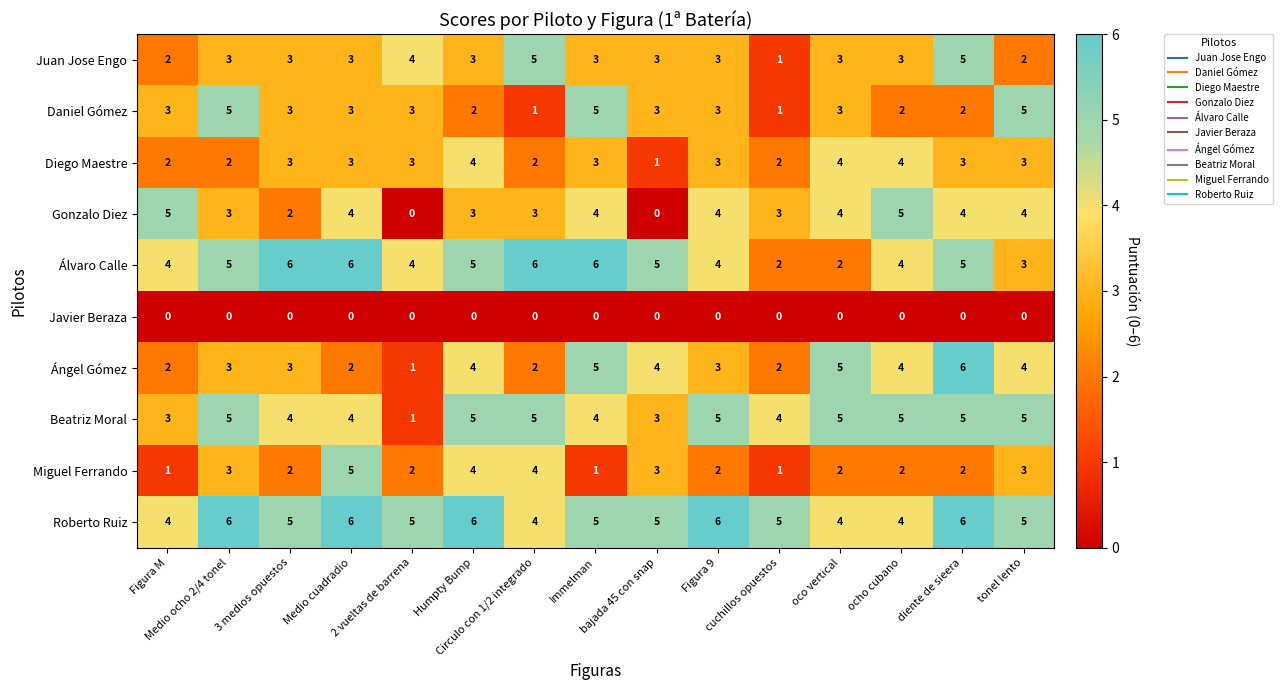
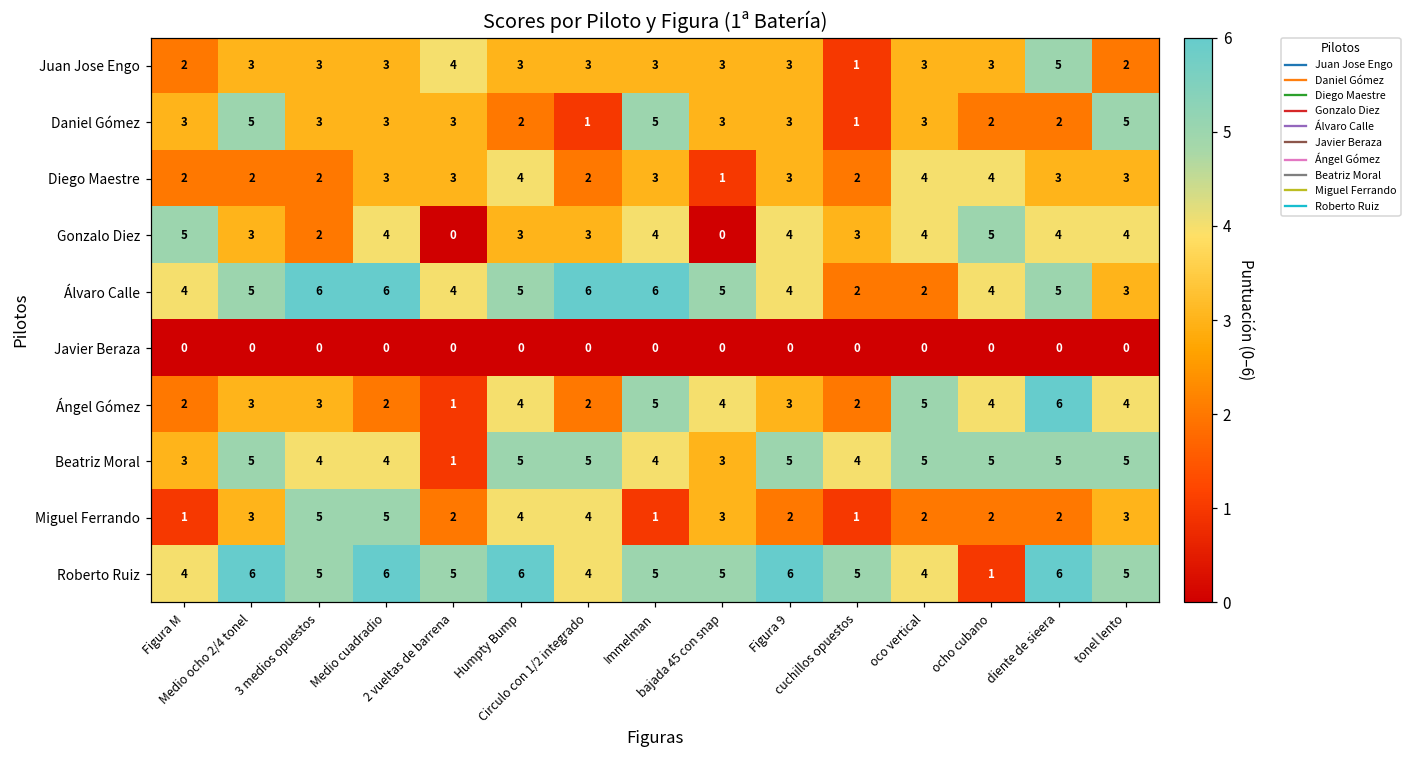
  {
    "Juan Jose Engo": {
      "Figura M": 2,
      "Medio ocho 2/4 tonel": 3,
      "3 medios opuestos": 3,
      "Medio cuadradio": 3,
      "2 vueltas de barrena": 4,
      "Humpty Bump": 3,
-     "Circulo con 1/2 integrado": 5,
+     "Circulo con 1/2 integrado": 3,
      "Immelman": 3,
      "bajada 45 con snap": 3,
      "Figura 9": 3,
      "cuchillos opuestos": 1,
      "oco vertical": 3,
      "ocho cubano": 3,
      "diente de sieera": 5,
      "tonel lento": 2
    },
    "Daniel Gómez": {
      "Figura M": 3,
      "Medio ocho 2/4 tonel": 5,
      "3 medios opuestos": 3,
      "Medio cuadradio": 3,
      "2 vueltas de barrena": 3,
      "Humpty Bump": 2,
      "Circulo con 1/2 integrado": 1,
      "Immelman": 5,
      "bajada 45 con snap": 3,
      "Figura 9": 3,
      "cuchillos opuestos": 1,
      "oco vertical": 3,
      "ocho cubano": 2,
      "diente de sieera": 2,
      "tonel lento": 5
    },
    "Diego Maestre": {
      "Figura M": 2,
      "Medio ocho 2/4 tonel": 2,
-     "3 medios opuestos": 3,
+     "3 medios opuestos": 2,
      "Medio cuadradio": 3,
      "2 vueltas de barrena": 3,
      "Humpty Bump": 4,
      "Circulo con 1/2 integrado": 2,
      "Immelman": 3,
      "bajada 45 con snap": 1,
      "Figura 9": 3,
      "cuchillos opuestos": 2,
      "oco vertical": 4,
      "ocho cubano": 4,
      "diente de sieera": 3,
      "tonel lento": 3
    },
    "Gonzalo Diez": {
      "Figura M": 5,
      "Medio ocho 2/4 tonel": 3,
      "3 medios opuestos": 2,
      "Medio cuadradio": 4,
      "2 vueltas de barrena": 0,
      "Humpty Bump": 3,
      "Circulo con 1/2 integrado": 3,
      "Immelman": 4,
      "bajada 45 con snap": 0,
      "Figura 9": 4,
      "cuchillos opuestos": 3,
      "oco vertical": 4,
      "ocho cubano": 5,
      "diente de sieera": 4,
      "tonel lento": 4
    },
    "Álvaro Calle": {
      "Figura M": 4,
      "Medio ocho 2/4 tonel": 5,
      "3 medios opuestos": 6,
      "Medio cuadradio": 6,
      "2 vueltas de barrena": 4,
      "Humpty Bump": 5,
      "Circulo con 1/2 integrado": 6,
      "Immelman": 6,
      "bajada 45 con snap": 5,
      "Figura 9": 4,
      "cuchillos opuestos": 2,
      "oco vertical": 2,
      "ocho cubano": 4,
      "diente de sieera": 5,
      "tonel lento": 3
    },
    "Javier Beraza": {
      "Figura M": 0,
      "Medio ocho 2/4 tonel": 0,
      "3 medios opuestos": 0,
      "Medio cuadradio": 0,
      "2 vueltas de barrena": 0,
      "Humpty Bump": 0,
      "Circulo con 1/2 integrado": 0,
      "Immelman": 0,
      "bajada 45 con snap": 0,
      "Figura 9": 0,
      "cuchillos opuestos": 0,
      "oco vertical": 0,
      "ocho cubano": 0,
      "diente de sieera": 0,
      "tonel lento": 0
    },
    "Ángel Gómez": {
      "Figura M": 2,
      "Medio ocho 2/4 tonel": 3,
      "3 medios opuestos": 3,
      "Medio cuadradio": 2,
      "2 vueltas de barrena": 1,
      "Humpty Bump": 4,
      "Circulo con 1/2 integrado": 2,
      "Immelman": 5,
      "bajada 45 con snap": 4,
      "Figura 9": 3,
      "cuchillos opuestos": 2,
      "oco vertical": 5,
      "ocho cubano": 4,
      "diente de sieera": 6,
      "tonel lento": 4
    },
    "Beatriz Moral": {
      "Figura M": 3,
      "Medio ocho 2/4 tonel": 5,
      "3 medios opuestos": 4,
      "Medio cuadradio": 4,
      "2 vueltas de barrena": 1,
      "Humpty Bump": 5,
      "Circulo con 1/2 integrado": 5,
      "Immelman": 4,
      "bajada 45 con snap": 3,
      "Figura 9": 5,
      "cuchillos opuestos": 4,
      "oco vertical": 5,
      "ocho cubano": 5,
      "diente de sieera": 5,
      "tonel lento": 5
    },
    "Miguel Ferrando": {
      "Figura M": 1,
      "Medio ocho 2/4 tonel": 3,
-     "3 medios opuestos": 2,
+     "3 medios opuestos": 5,
      "Medio cuadradio": 5,
      "2 vueltas de barrena": 2,
      "Humpty Bump": 4,
      "Circulo con 1/2 integrado": 4,
      "Immelman": 1,
      "bajada 45 con snap": 3,
      "Figura 9": 2,
      "cuchillos opuestos": 1,
      "oco vertical": 2,
      "ocho cubano": 2,
      "diente de sieera": 2,
      "tonel lento": 3
    },
    "Roberto Ruiz": {
      "Figura M": 4,
      "Medio ocho 2/4 tonel": 6,
      "3 medios opuestos": 5,
      "Medio cuadradio": 6,
      "2 vueltas de barrena": 5,
      "Humpty Bump": 6,
      "Circulo con 1/2 integrado": 4,
      "Immelman": 5,
      "bajada 45 con snap": 5,
      "Figura 9": 6,
      "cuchillos opuestos": 5,
      "oco vertical": 4,
-     "ocho cubano": 4,
+     "ocho cubano": 1,
      "diente de sieera": 6,
      "tonel lento": 5
    }
  }
